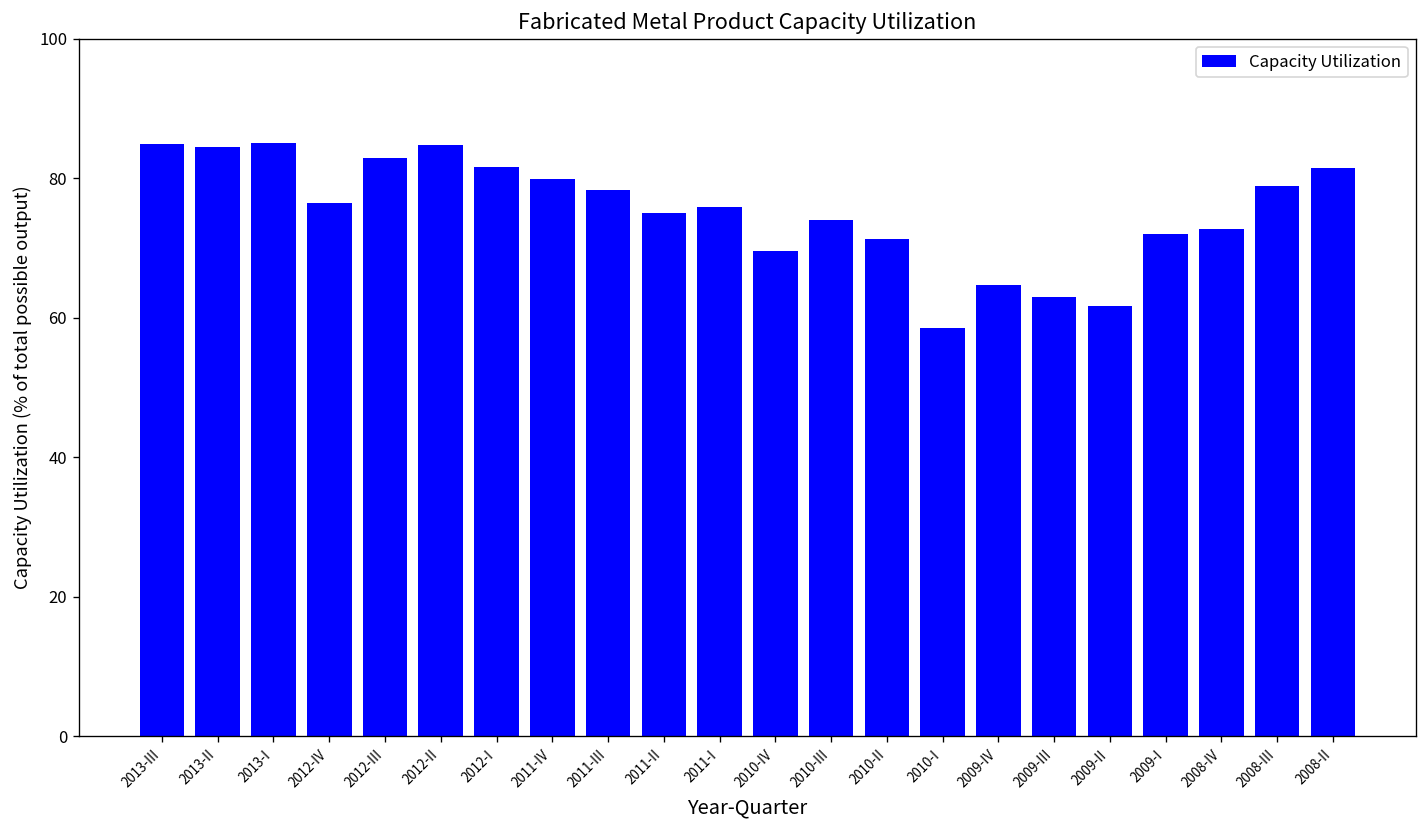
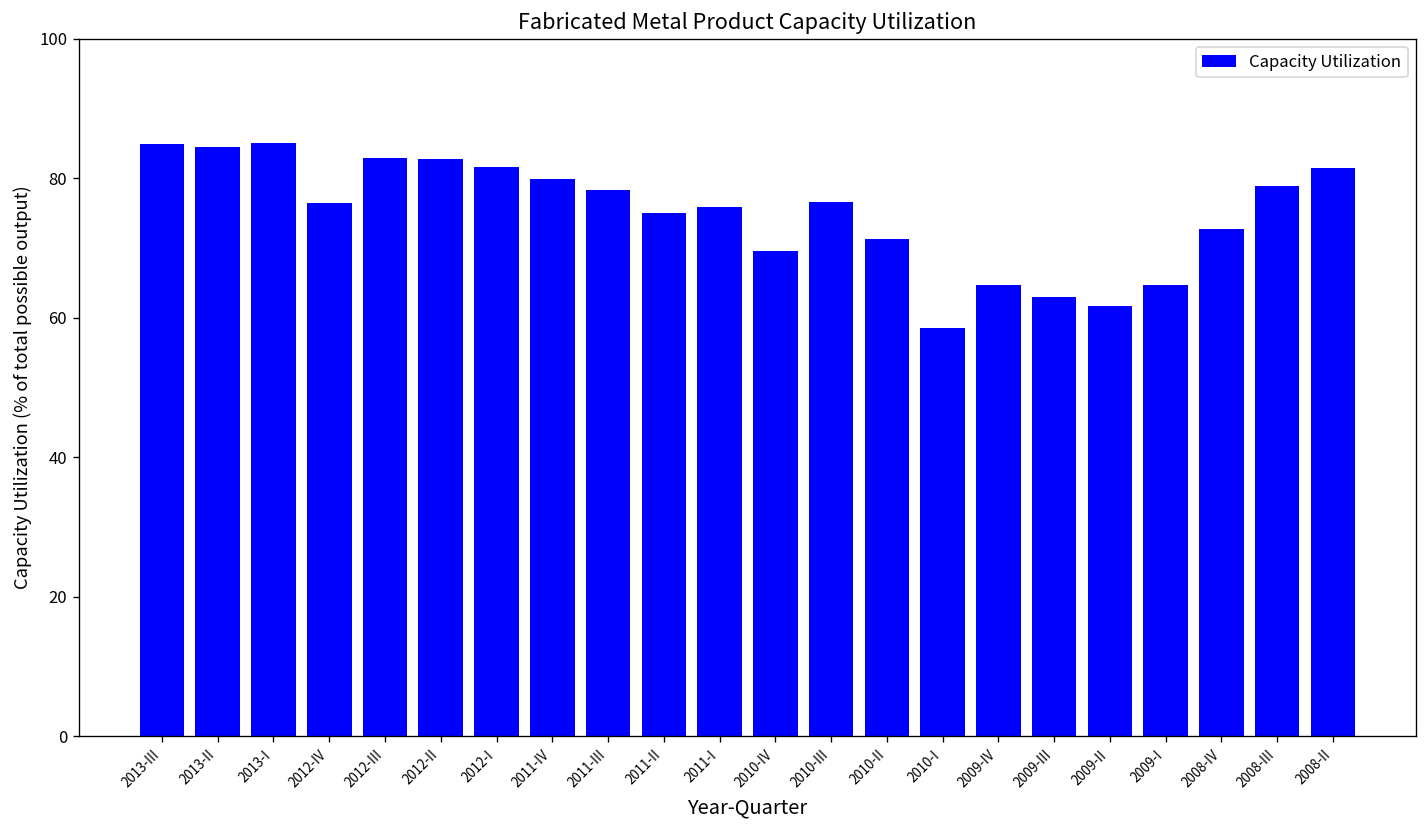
  {
    "2013-III": 85,
    "2013-II": 85,
    "2013-I": 85,
    "2012-IV": 76,
    "2012-III": 83,
-   "2012-II": 85,
+   "2012-II": 83,
    "2012-I": 82,
    "2011-IV": 80,
    "2011-III": 78,
    "2011-II": 75,
    "2011-I": 76,
    "2010-IV": 70,
-   "2010-III": 74,
+   "2010-III": 77,
    "2010-II": 71,
    "2010-I": 59,
    "2009-IV": 65,
    "2009-III": 63,
    "2009-II": 62,
-   "2009-I": 72,
+   "2009-I": 65,
    "2008-IV": 73,
    "2008-III": 79,
    "2008-II": 82
  }
